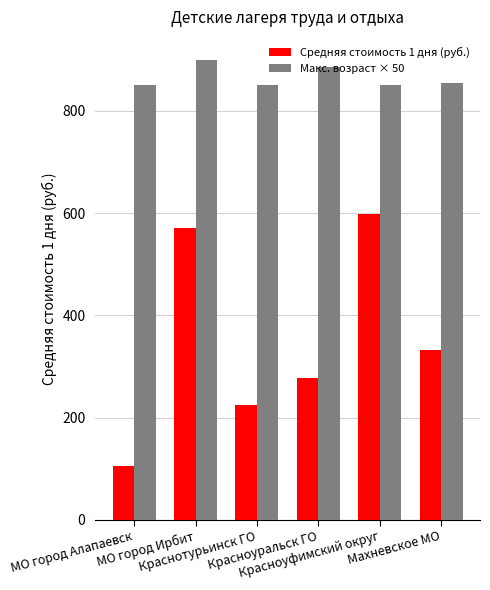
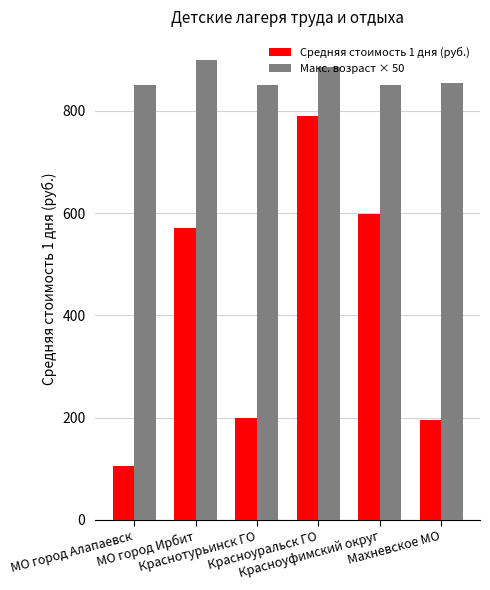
  {
    "Средняя стоимость 1 дня (руб.)": {
      "МО город Алапаевск": 110,
      "МО город Ирбит": 570,
-     "Краснотурьинск ГО": 220,
-     "Красноуральск ГО": 280,
+     "Краснотурьинск ГО": 200,
+     "Красноуральск ГО": 790,
      "Красноуфимский округ": 600,
-     "Махневское МО": 330
+     "Махневское МО": 200
    },
    "Макс. возраст × 50": {
      "МО город Алапаевск": 850,
      "МО город Ирбит": 900,
      "Краснотурьинск ГО": 850,
      "Красноуральск ГО": 890,
      "Красноуфимский округ": 850,
      "Махневское МО": 860
    }
  }
